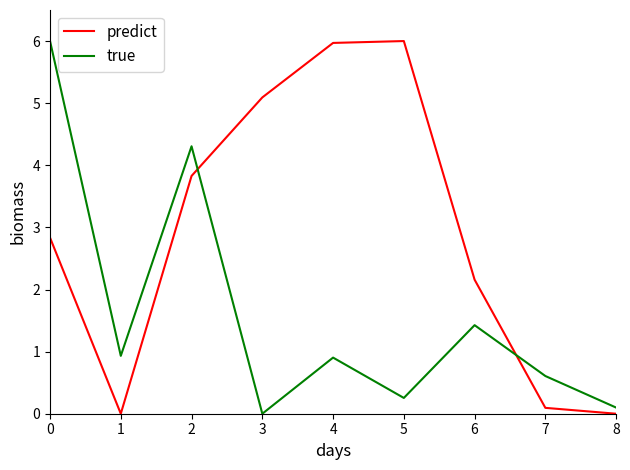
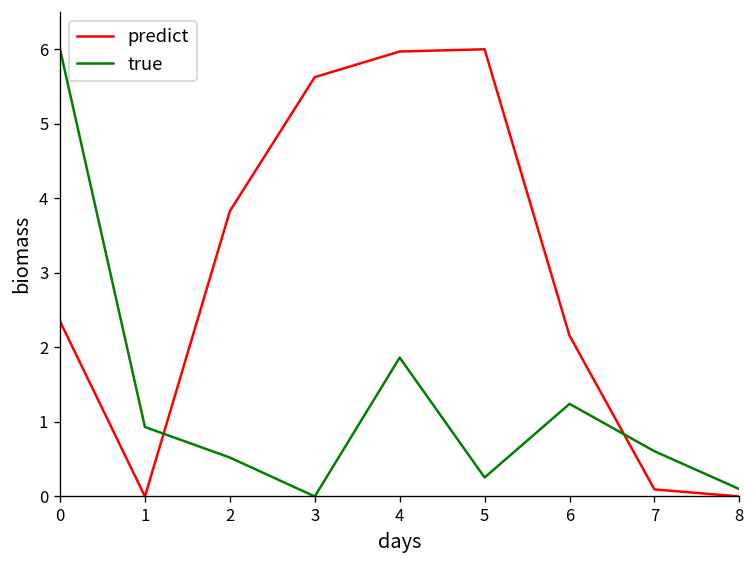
  {
    "predict": {
-     "0": 2.8,
+     "0": 2.3,
      "1": 0.0,
      "2": 3.8,
-     "3": 5.1,
+     "3": 5.6,
      "4": 6.0,
      "5": 6.0,
      "6": 2.2,
      "7": 0.1,
      "8": 0.0
    },
    "true": {
      "0": 6.0,
      "1": 0.9,
-     "2": 4.3,
+     "2": 0.5,
      "3": 0.0,
-     "4": 0.9,
+     "4": 1.9,
      "5": 0.3,
-     "6": 1.4,
+     "6": 1.2,
      "7": 0.6,
      "8": 0.1
    }
  }
